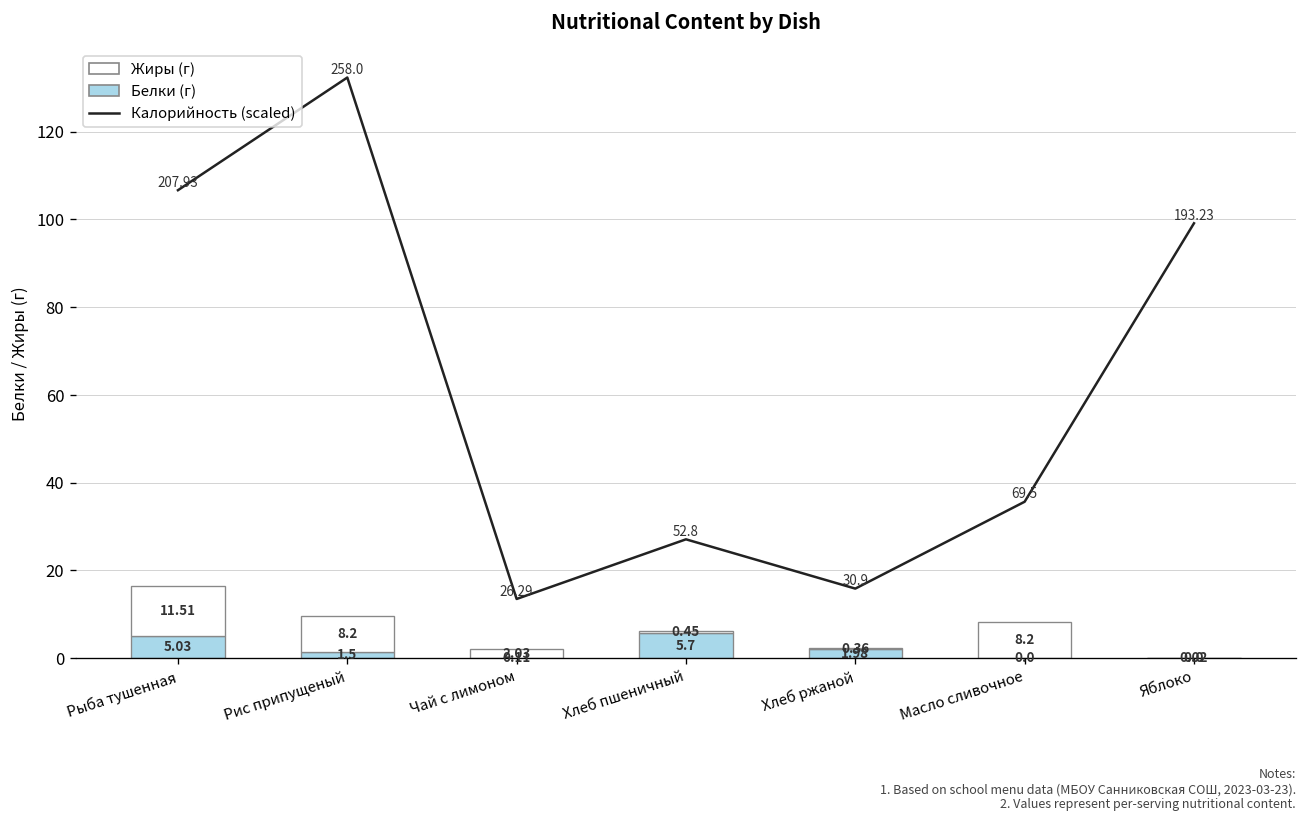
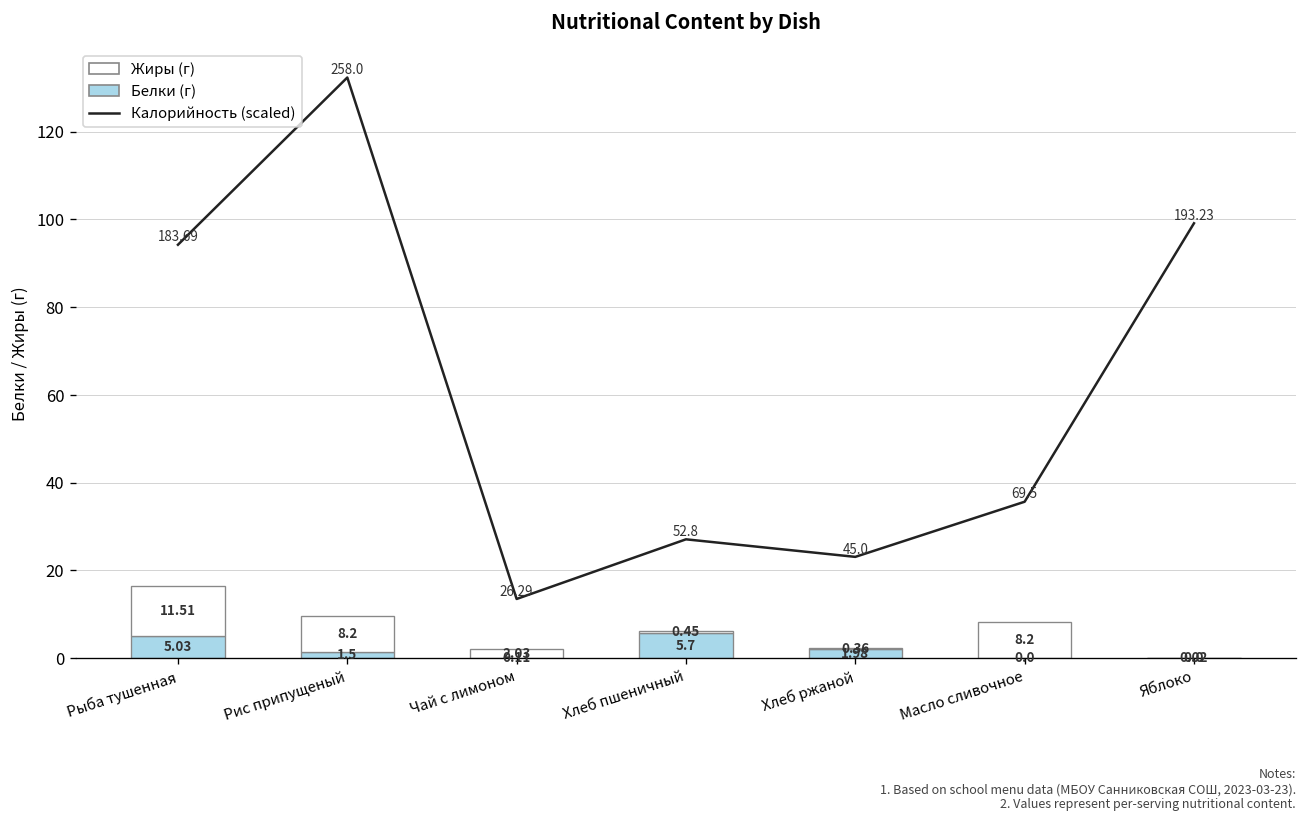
  {
    "Калорийность (scaled)": {
-     "Рыба тушенная": 207.93,
-     "Хлеб ржаной": 30.9
+     "Рыба тушенная": 183.69,
+     "Хлеб ржаной": 45.0
    }
  }
